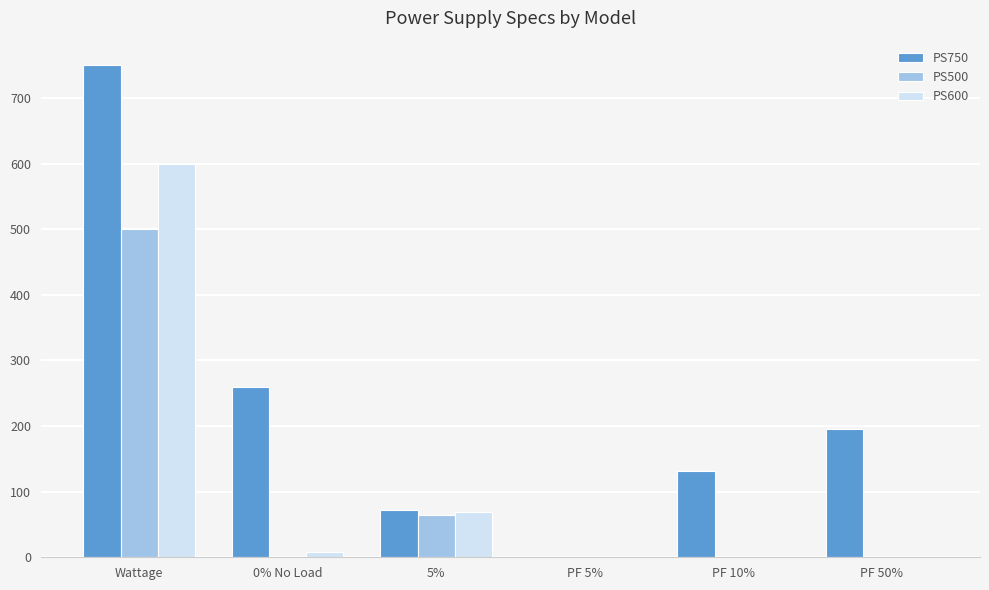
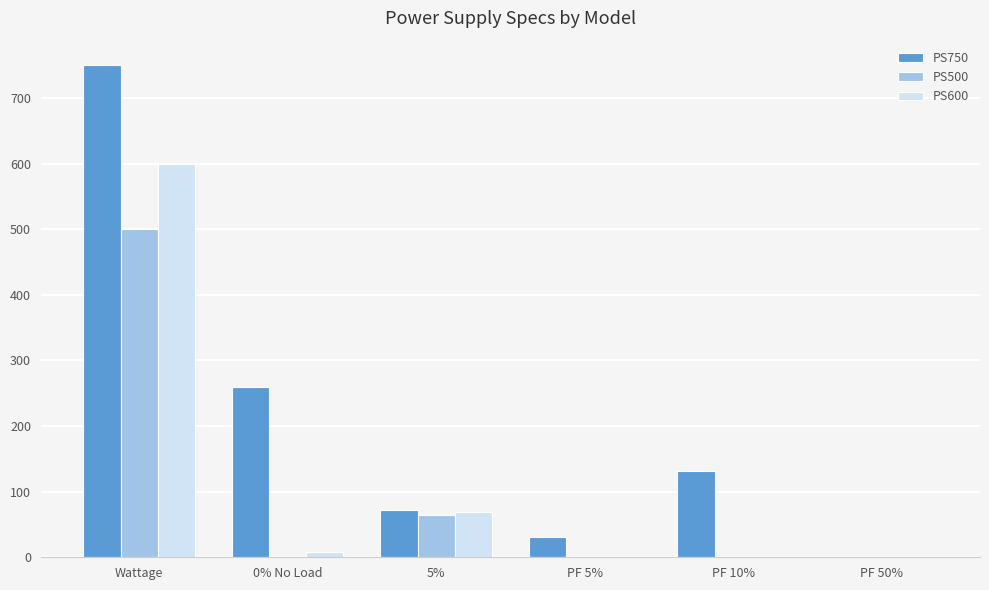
  {
    "PS750": {
      "Wattage": 750,
      "0% No Load": 260,
      "5%": 70,
-     "PF 5%": 0,
+     "PF 5%": 30,
      "PF 10%": 130,
-     "PF 50%": 200
+     "PF 50%": 0
    }
  }
